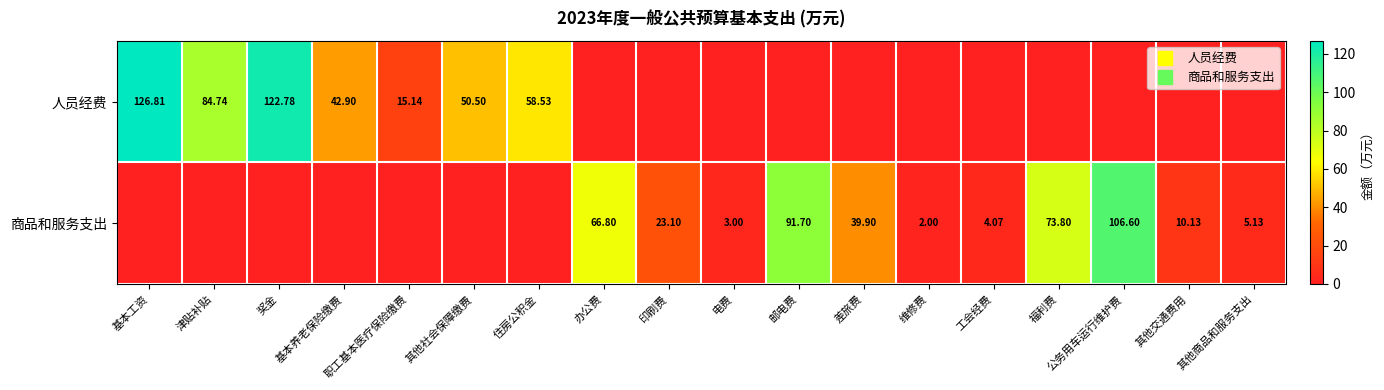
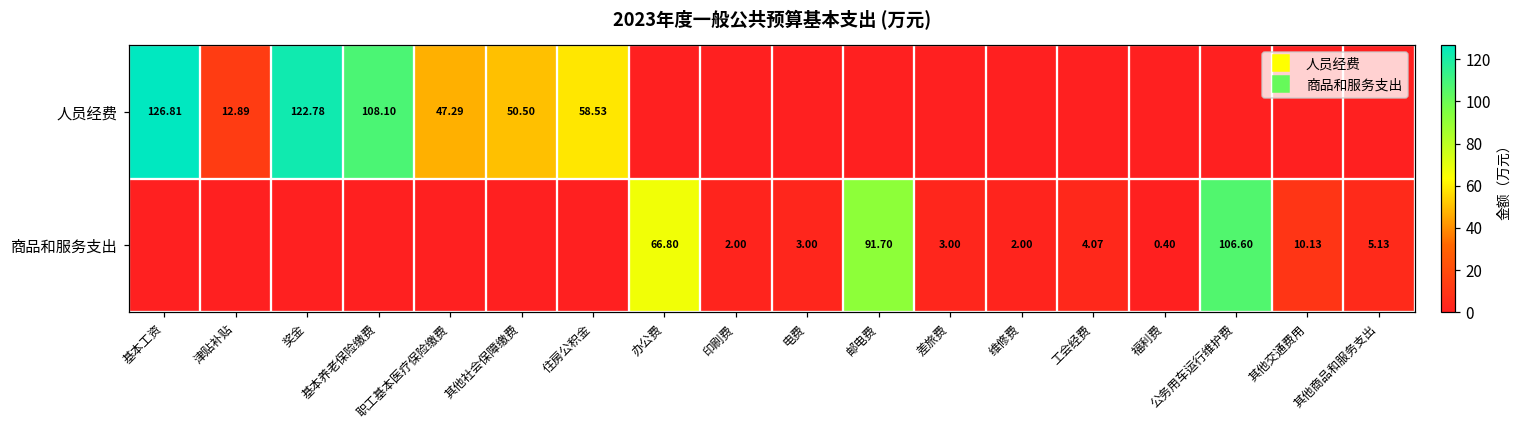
  {
    "人员经费": {
      "基本工资": 126.81,
-     "津贴补贴": 84.74,
+     "津贴补贴": 12.89,
      "奖金": 122.78,
-     "基本养老保险缴费": 42.90,
-     "职工基本医疗保险缴费": 15.14,
+     "基本养老保险缴费": 108.10,
+     "职工基本医疗保险缴费": 47.29,
      "其他社会保障缴费": 50.50,
      "住房公积金": 58.53
    },
    "商品和服务支出": {
      "办公费": 66.80,
-     "印刷费": 23.10,
+     "印刷费": 2.00,
      "电费": 3.00,
      "邮电费": 91.70,
-     "差旅费": 39.90,
+     "差旅费": 3.00,
      "维修费": 2.00,
      "工会经费": 4.07,
-     "福利费": 73.80,
+     "福利费": 0.40,
      "公务用车运行维护费": 106.60,
      "其他交通费用": 10.13,
      "其他商品和服务支出": 5.13
    }
  }
